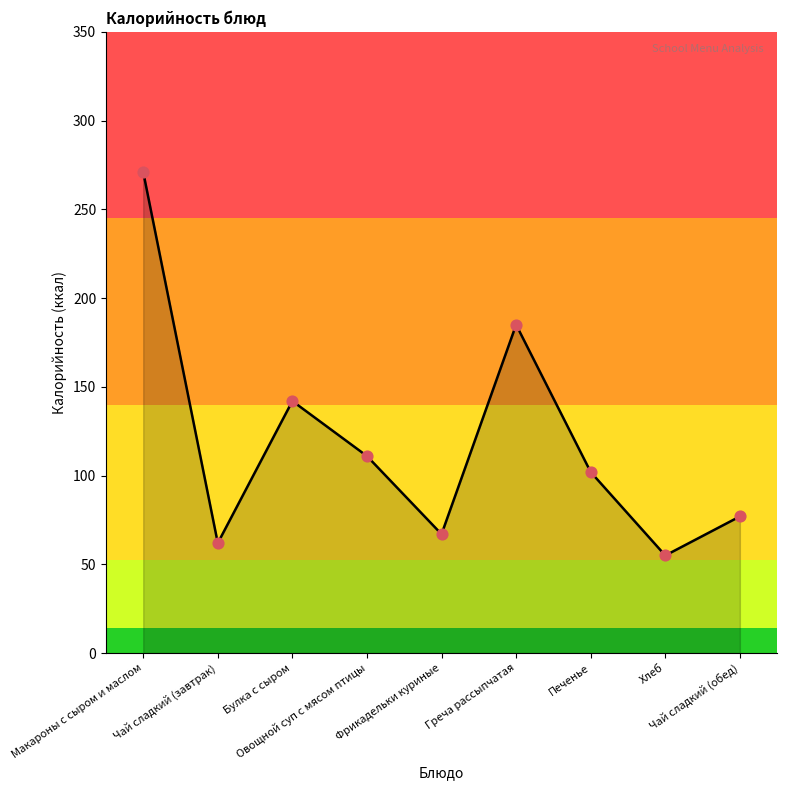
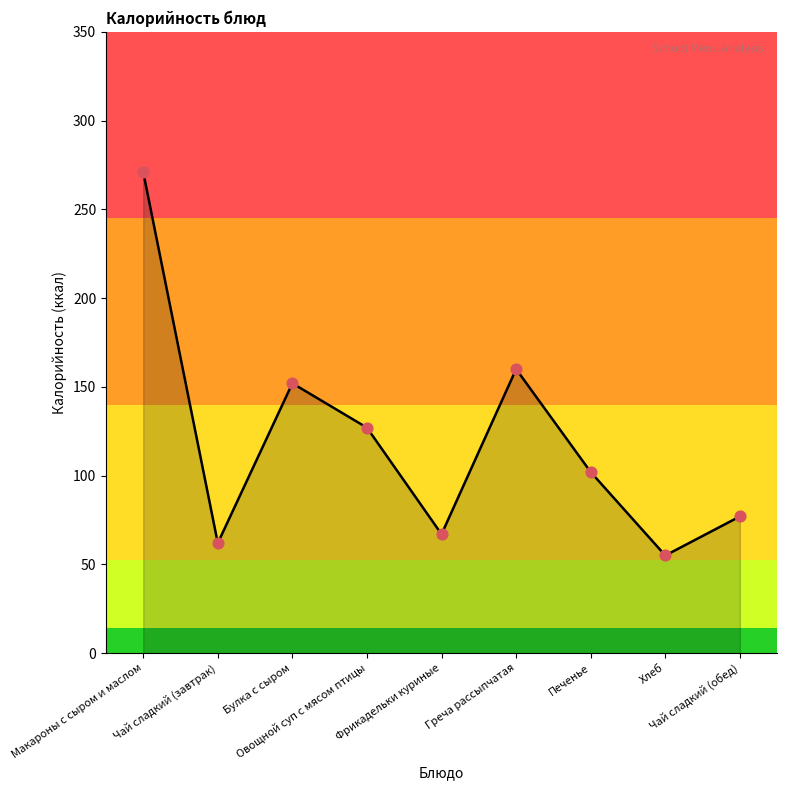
  {
    "Макароны с сыром и маслом": 271,
    "Чай сладкий (завтрак)": 62,
-   "Булка с сыром": 142,
-   "Овощной суп с мясом птицы": 111,
+   "Булка с сыром": 152,
+   "Овощной суп с мясом птицы": 127,
    "Фрикадельки куриные": 67,
-   "Греча рассыпчатая": 185,
+   "Греча рассыпчатая": 160,
    "Печенье": 102,
    "Хлеб": 55,
    "Чай сладкий (обед)": 77
  }
